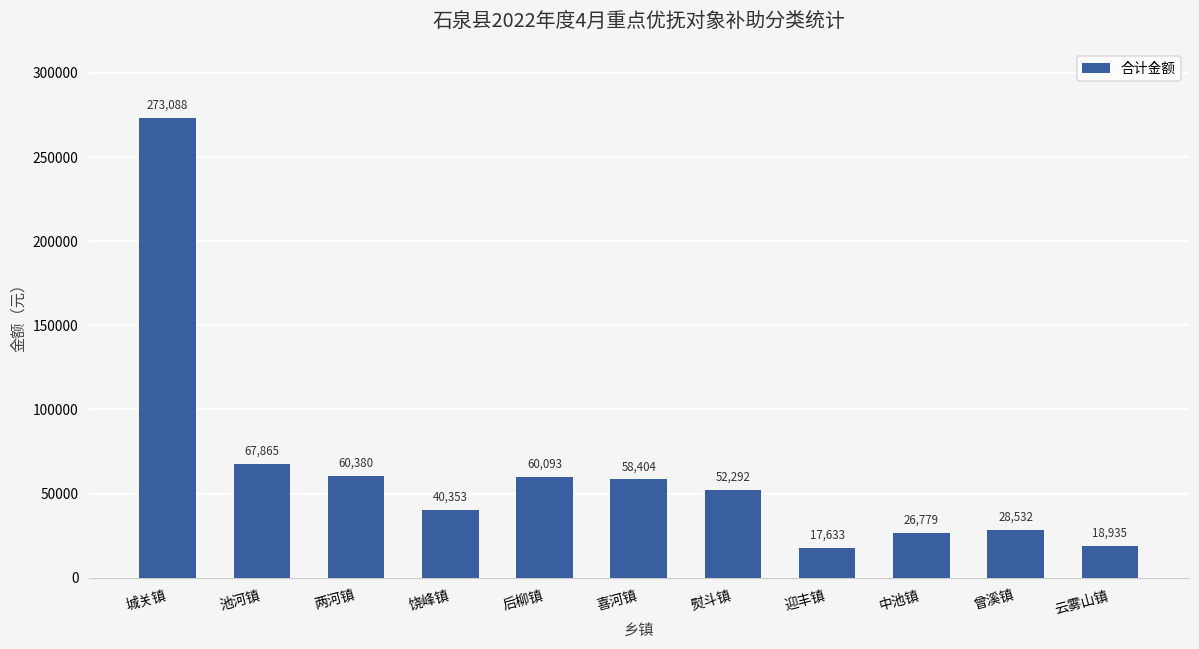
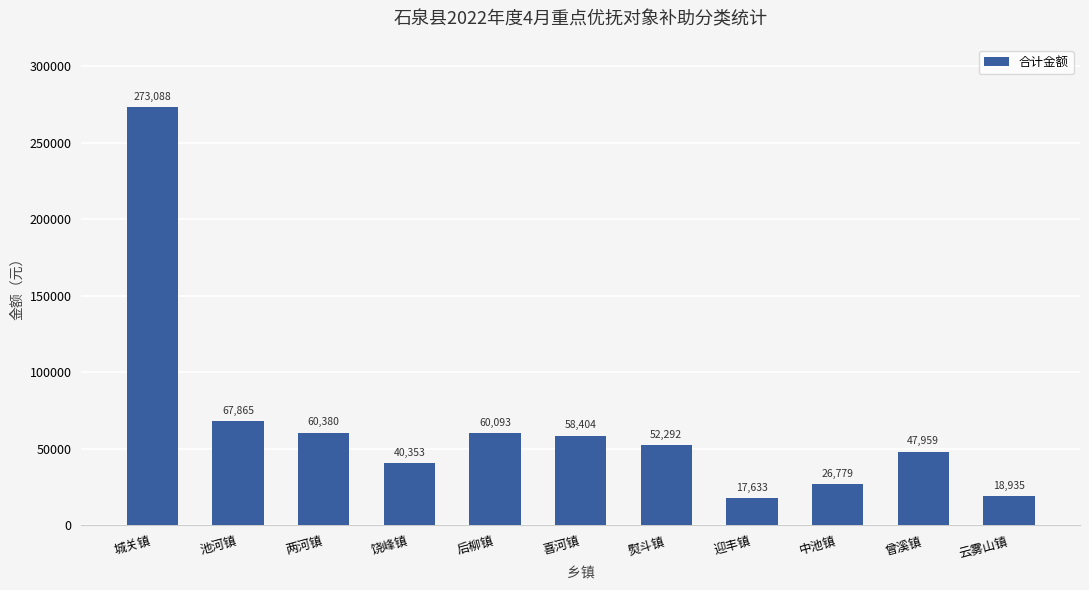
  {
    "城关镇": "273,088",
    "池河镇": "67,865",
    "两河镇": "60,380",
    "饶峰镇": "40,353",
    "后柳镇": "60,093",
    "喜河镇": "58,404",
    "熨斗镇": "52,292",
    "迎丰镇": "17,633",
    "中池镇": "26,779",
-   "曾溪镇": "28,532",
+   "曾溪镇": "47,959",
    "云雾山镇": "18,935"
  }
